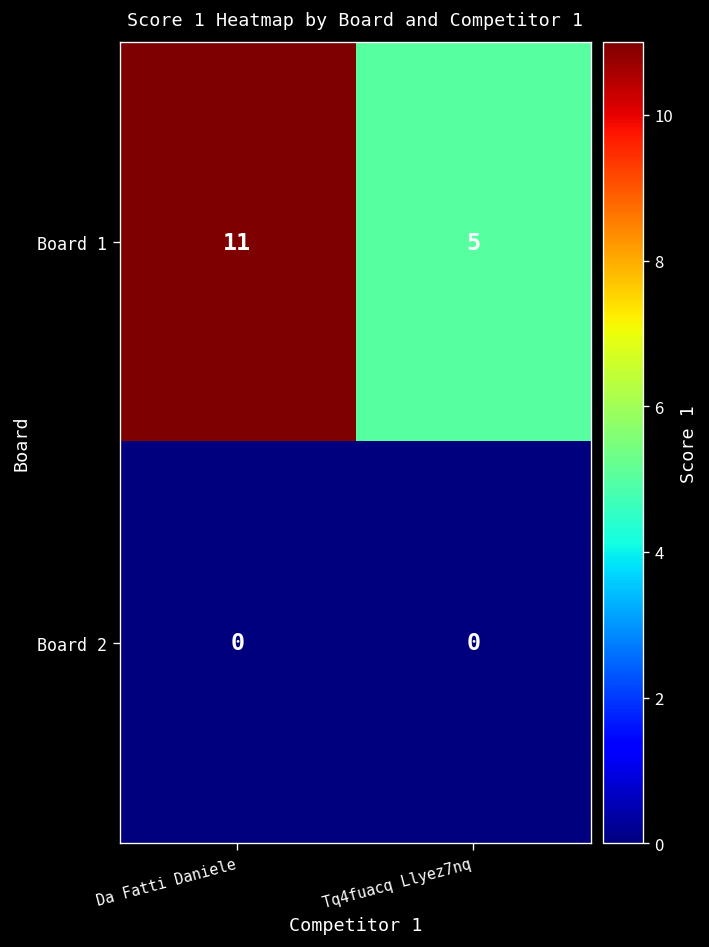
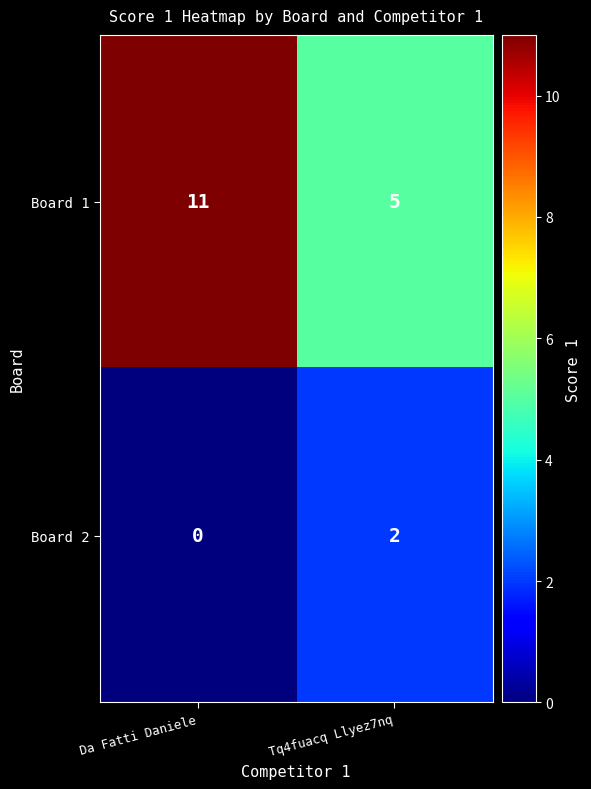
  {
    "Board 1": {
      "Da Fatti Daniele": 11,
      "Tq4fuacq Llyez7nq": 5
    },
    "Board 2": {
      "Da Fatti Daniele": 0,
-     "Tq4fuacq Llyez7nq": 0
+     "Tq4fuacq Llyez7nq": 2
    }
  }
